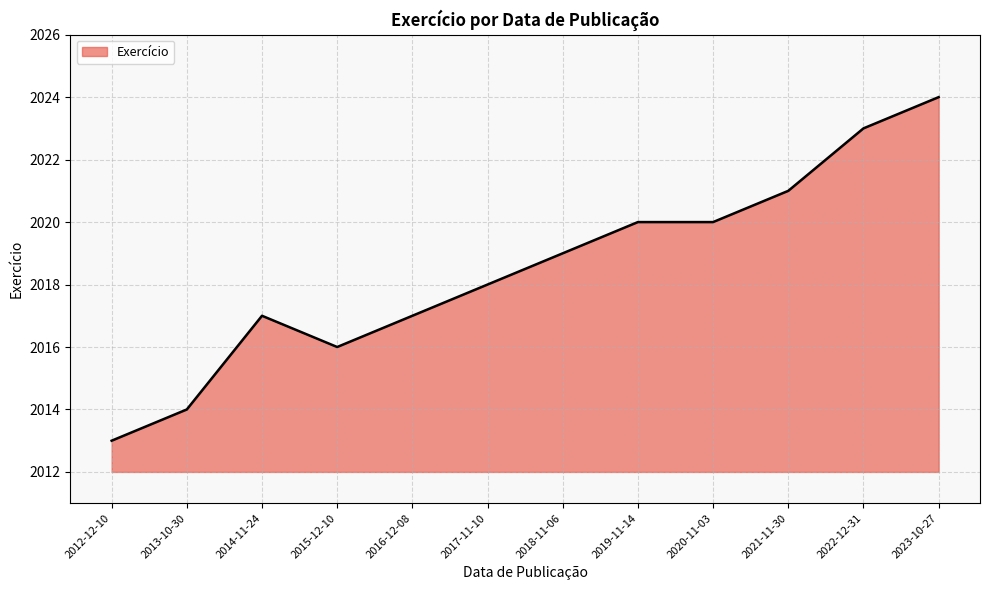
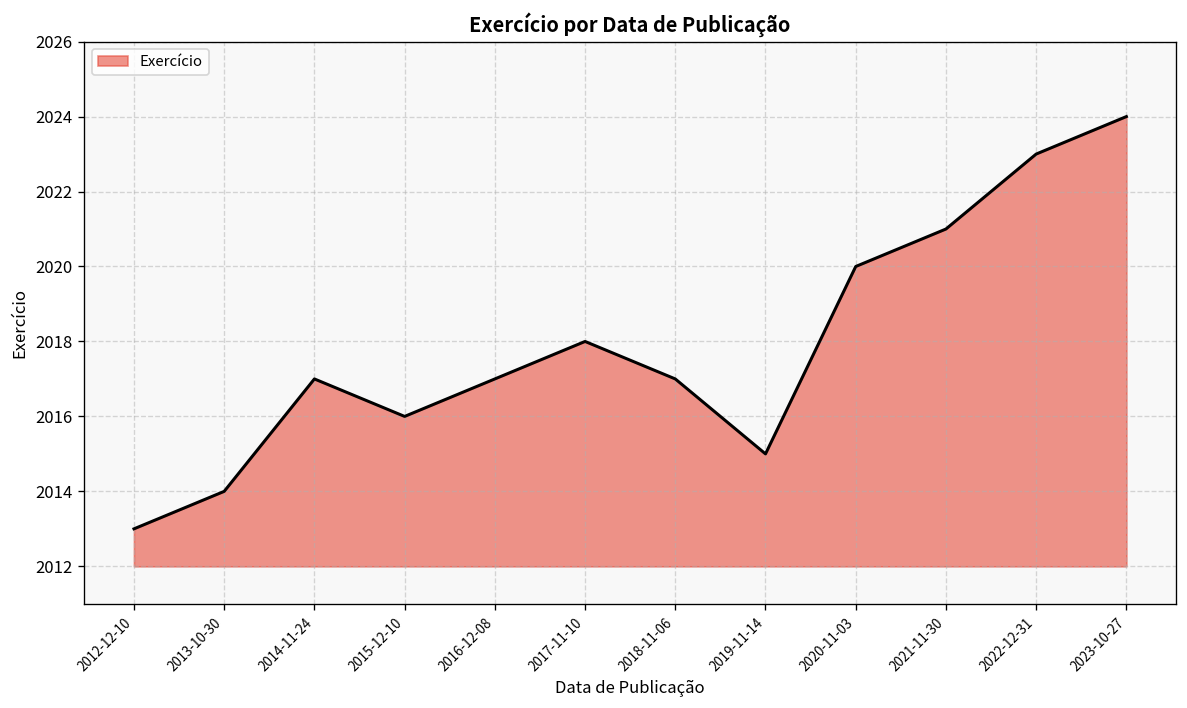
  {
    "2012-12-10": 2013,
    "2013-10-30": 2014,
    "2014-11-24": 2017,
    "2015-12-10": 2016,
    "2016-12-08": 2017,
    "2017-11-10": 2018,
-   "2018-11-06": 2019,
-   "2019-11-14": 2020,
+   "2018-11-06": 2017,
+   "2019-11-14": 2015,
    "2020-11-03": 2020,
    "2021-11-30": 2021,
    "2022-12-31": 2023,
    "2023-10-27": 2024
  }
